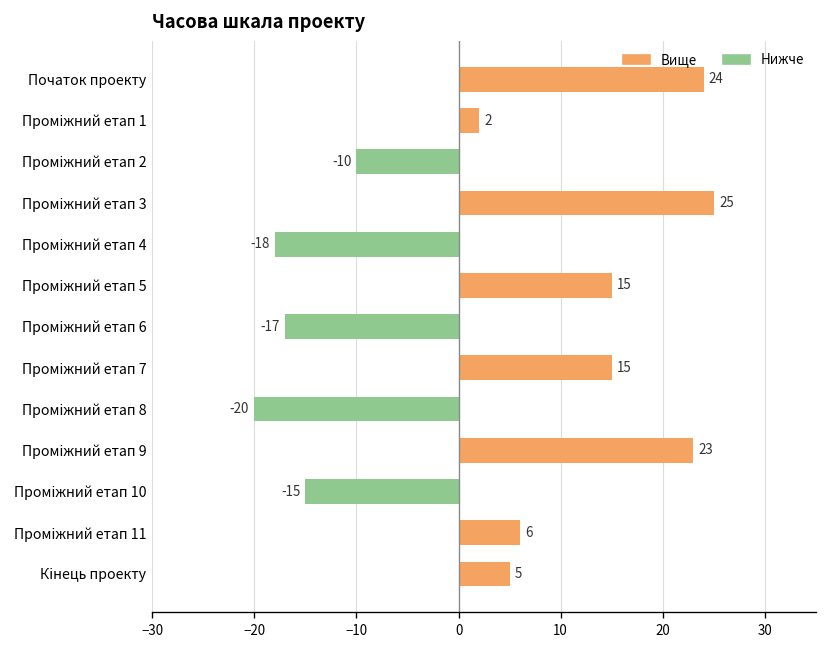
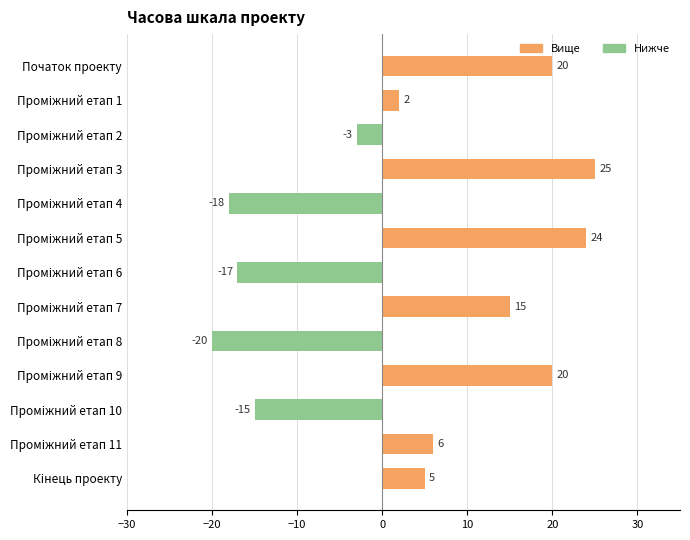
  {
-   "Початок проекту": 24,
+   "Початок проекту": 20,
    "Проміжний етап 1": 2,
-   "Проміжний етап 2": -10,
+   "Проміжний етап 2": -3,
    "Проміжний етап 3": 25,
    "Проміжний етап 4": -18,
-   "Проміжний етап 5": 15,
+   "Проміжний етап 5": 24,
    "Проміжний етап 6": -17,
    "Проміжний етап 7": 15,
    "Проміжний етап 8": -20,
-   "Проміжний етап 9": 23,
+   "Проміжний етап 9": 20,
    "Проміжний етап 10": -15,
    "Проміжний етап 11": 6,
    "Кінець проекту": 5
  }
